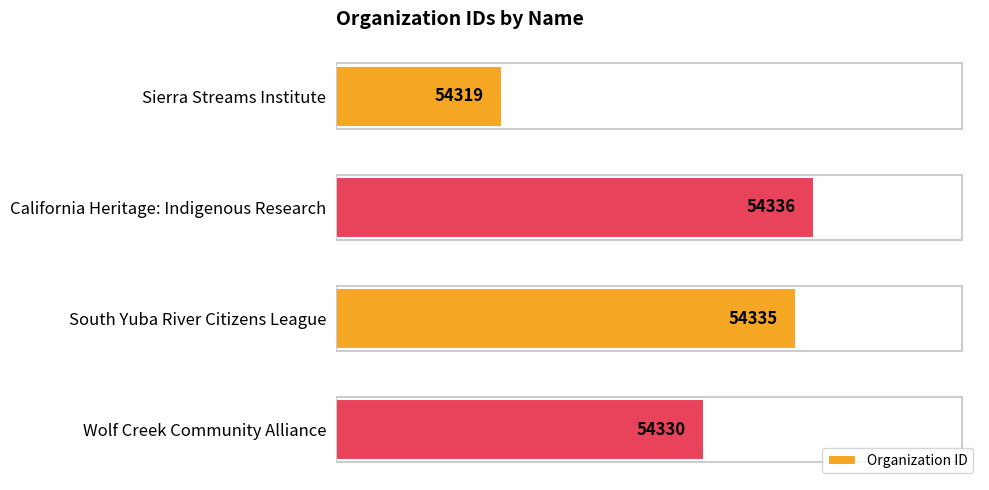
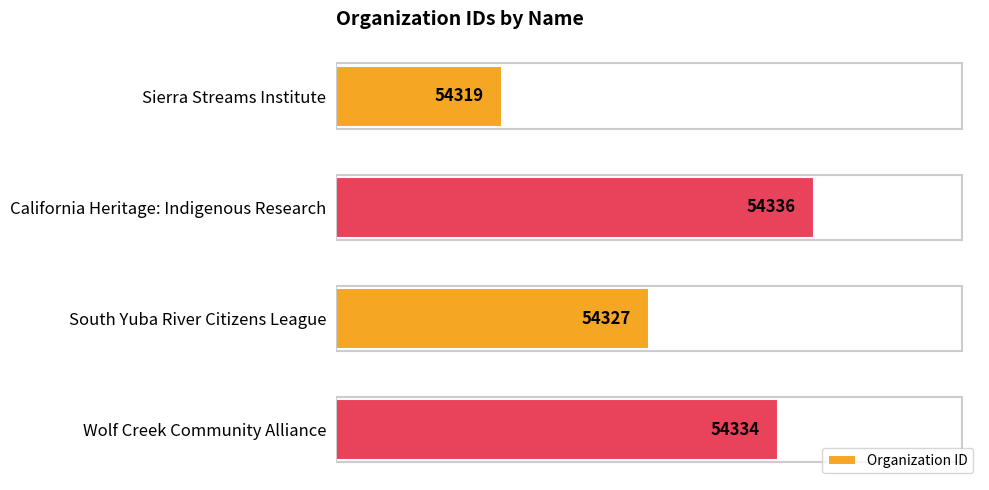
  {
    "Sierra Streams Institute": 54319,
    "California Heritage: Indigenous Research": 54336,
-   "South Yuba River Citizens League": 54335,
-   "Wolf Creek Community Alliance": 54330
+   "South Yuba River Citizens League": 54327,
+   "Wolf Creek Community Alliance": 54334
  }
